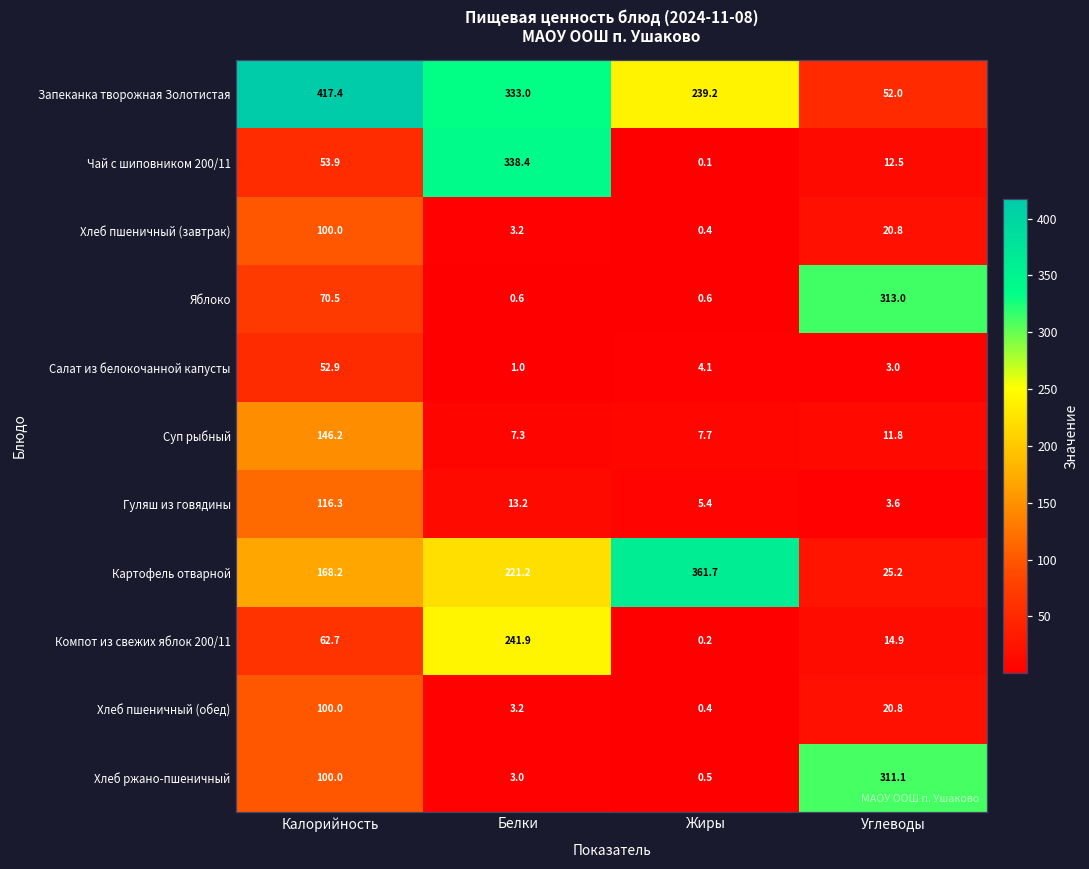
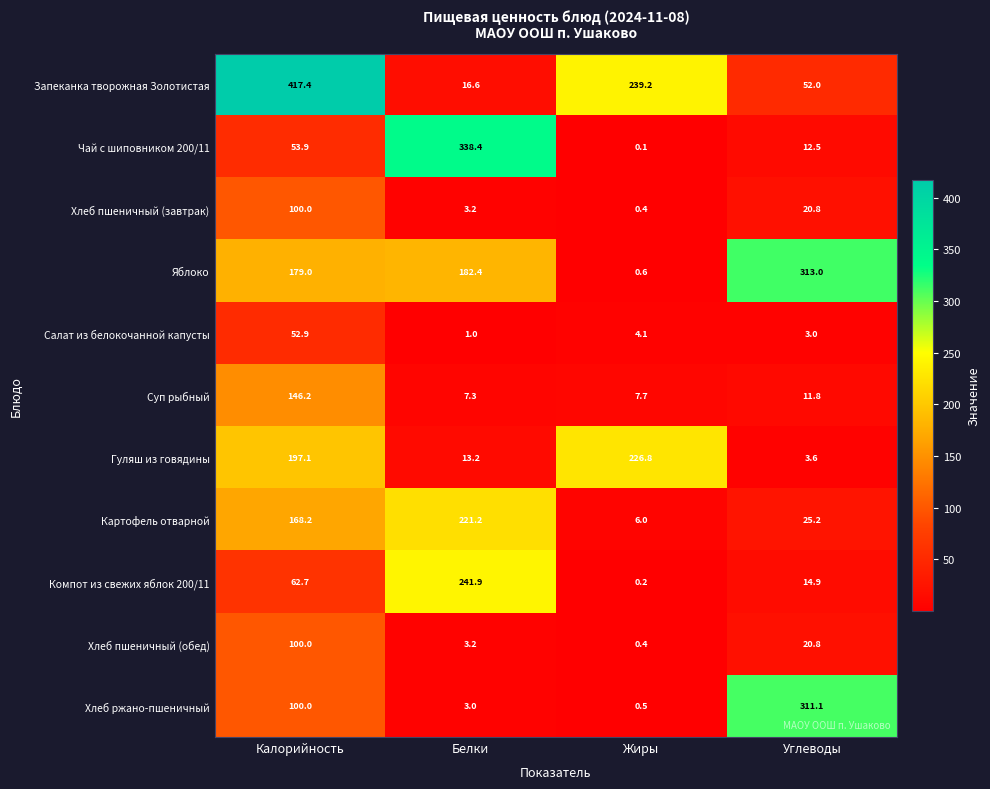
  {
    "Запеканка творожная Золотистая": {
      "Калорийность": 417.4,
-     "Белки": 333.0,
+     "Белки": 16.6,
      "Жиры": 239.2,
      "Углеводы": 52.0
    },
    "Чай с шиповником 200/11": {
      "Калорийность": 53.9,
      "Белки": 338.4,
      "Жиры": 0.1,
      "Углеводы": 12.5
    },
    "Хлеб пшеничный (завтрак)": {
      "Калорийность": 100.0,
      "Белки": 3.2,
      "Жиры": 0.4,
      "Углеводы": 20.8
    },
    "Яблоко": {
-     "Калорийность": 70.5,
-     "Белки": 0.6,
+     "Калорийность": 179.0,
+     "Белки": 182.4,
      "Жиры": 0.6,
      "Углеводы": 313.0
    },
    "Салат из белокочанной капусты": {
      "Калорийность": 52.9,
      "Белки": 1.0,
      "Жиры": 4.1,
      "Углеводы": 3.0
    },
    "Суп рыбный": {
      "Калорийность": 146.2,
      "Белки": 7.3,
      "Жиры": 7.7,
      "Углеводы": 11.8
    },
    "Гуляш из говядины": {
-     "Калорийность": 116.3,
+     "Калорийность": 197.1,
      "Белки": 13.2,
-     "Жиры": 5.4,
+     "Жиры": 226.8,
      "Углеводы": 3.6
    },
    "Картофель отварной": {
      "Калорийность": 168.2,
      "Белки": 221.2,
-     "Жиры": 361.7,
+     "Жиры": 6.0,
      "Углеводы": 25.2
    },
    "Компот из свежих яблок 200/11": {
      "Калорийность": 62.7,
      "Белки": 241.9,
      "Жиры": 0.2,
      "Углеводы": 14.9
    },
    "Хлеб пшеничный (обед)": {
      "Калорийность": 100.0,
      "Белки": 3.2,
      "Жиры": 0.4,
      "Углеводы": 20.8
    },
    "Хлеб ржано-пшеничный": {
      "Калорийность": 100.0,
      "Белки": 3.0,
      "Жиры": 0.5
    }
  }
